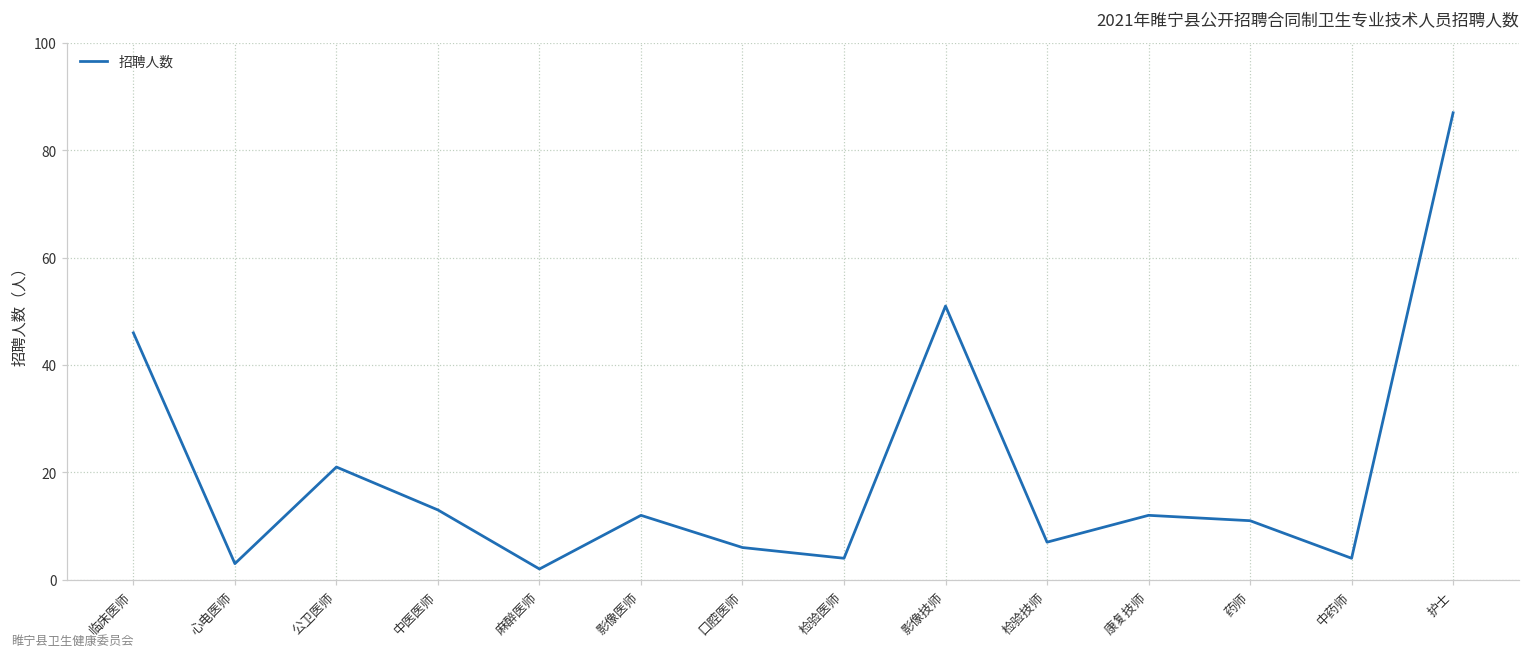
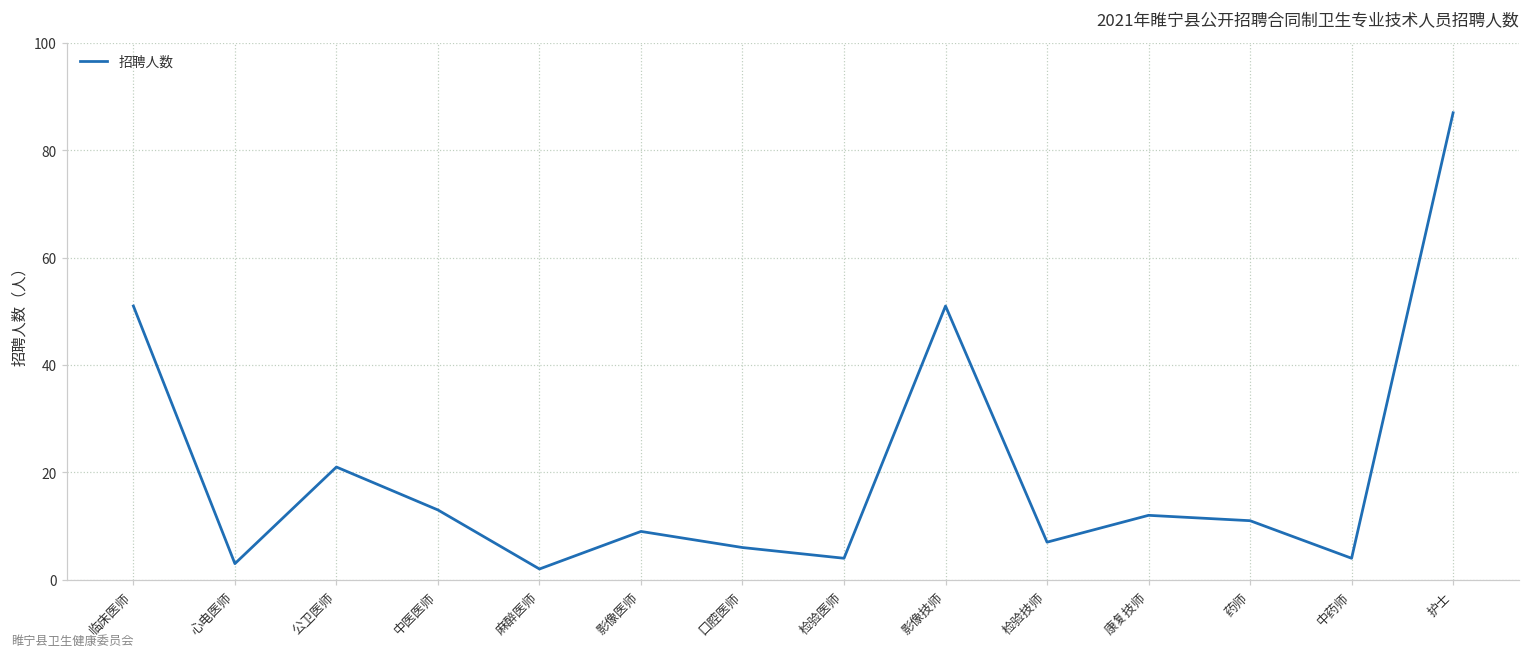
  {
-   "临床医师": 46,
+   "临床医师": 51,
    "心电医师": 3,
    "公卫医师": 21,
    "中医医师": 13,
    "麻醉医师": 2,
-   "影像医师": 12,
+   "影像医师": 9,
    "口腔医师": 6,
    "检验医师": 4,
    "影像技师": 51,
    "检验技师": 7,
    "康复技师": 12,
    "药师": 11,
    "中药师": 4,
    "护士": 87
  }
